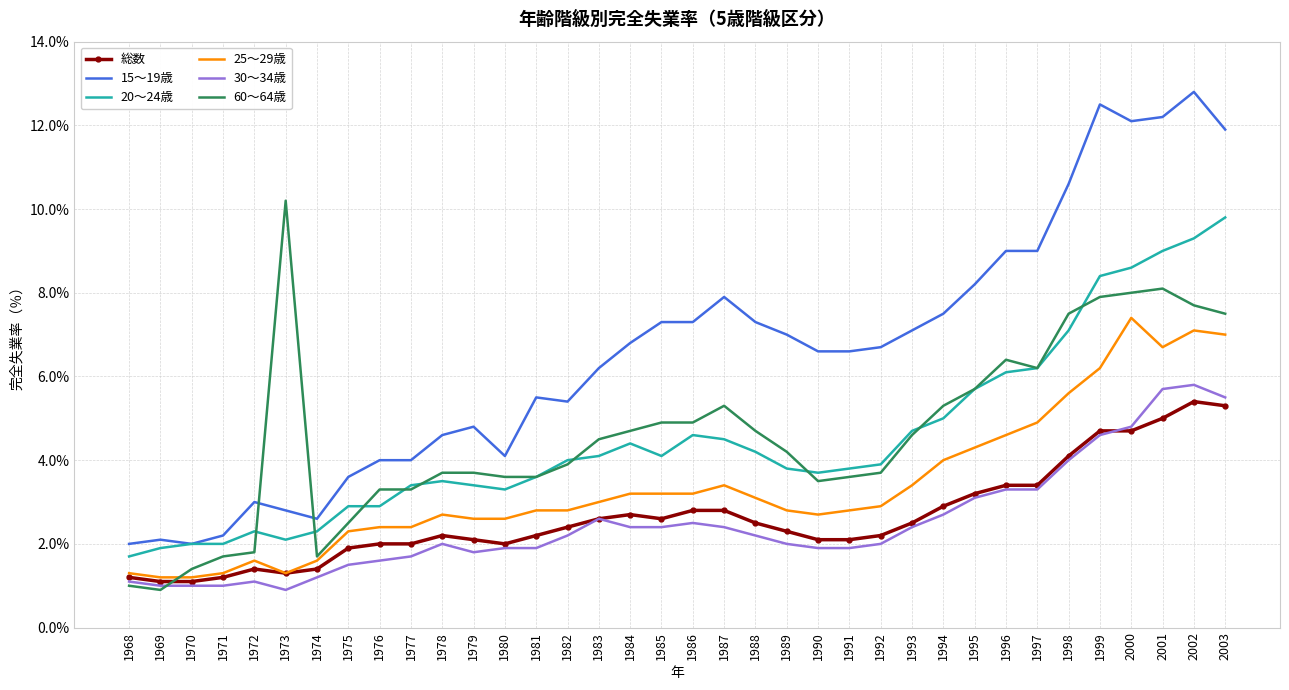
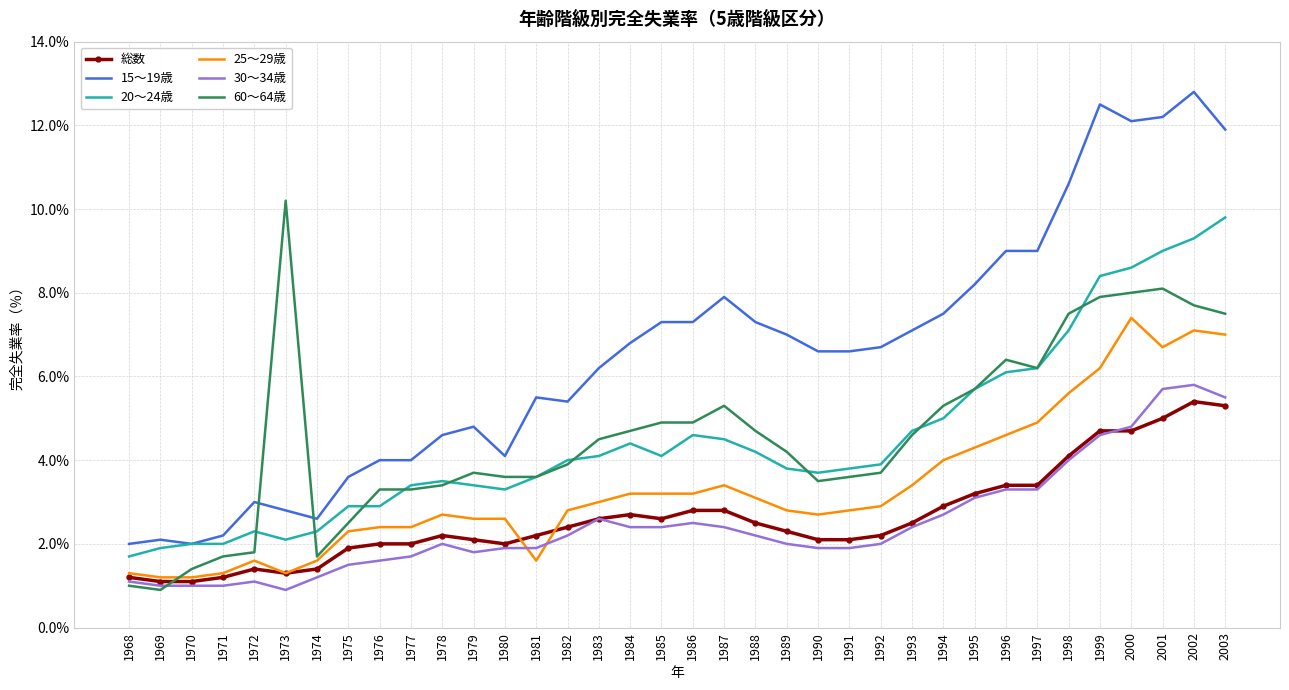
  {
    "25～29歳": {
      "1968": "1.3%",
      "1969": "1.2%",
      "1970": "1.2%",
      "1971": "1.3%",
      "1972": "1.6%",
      "1974": "1.6%",
      "1975": "2.3%",
      "1976": "2.4%",
      "1977": "2.4%",
      "1978": "2.7%",
      "1979": "2.6%",
      "1980": "2.6%",
-     "1981": "2.8%",
+     "1981": "1.6%",
      "1982": "2.8%",
      "1983": "3.0%",
      "1984": "3.2%",
      "1985": "3.2%",
      "1986": "3.2%",
      "1987": "3.4%",
      "1988": "3.1%",
      "1989": "2.8%",
      "1990": "2.7%",
      "1991": "2.8%",
      "1992": "2.9%",
      "1993": "3.4%",
      "1994": "4.0%",
      "1995": "4.3%",
      "1996": "4.6%",
      "1997": "4.9%",
      "1998": "5.6%",
      "1999": "6.2%",
      "2000": "7.4%",
      "2001": "6.7%",
      "2002": "7.1%",
      "2003": "7.0%"
    },
    "60～64歳": {
      "1968": "1.0%",
      "1969": "0.9%",
      "1970": "1.4%",
      "1971": "1.7%",
      "1972": "1.8%",
      "1973": "10.2%",
      "1974": "1.7%",
      "1975": "2.5%",
      "1976": "3.3%",
      "1977": "3.3%",
-     "1978": "3.7%",
+     "1978": "3.4%",
      "1979": "3.7%",
      "1980": "3.6%",
      "1982": "3.9%",
      "1983": "4.5%",
      "1984": "4.7%",
      "1985": "4.9%",
      "1986": "4.9%",
      "1987": "5.3%",
      "1988": "4.7%",
      "1989": "4.2%",
      "1990": "3.5%",
      "1991": "3.6%",
      "1992": "3.7%",
      "1993": "4.6%",
      "1994": "5.3%",
      "1996": "6.4%",
      "1998": "7.5%",
      "1999": "7.9%",
      "2000": "8.0%",
      "2001": "8.1%",
      "2002": "7.7%",
      "2003": "7.5%"
    }
  }
